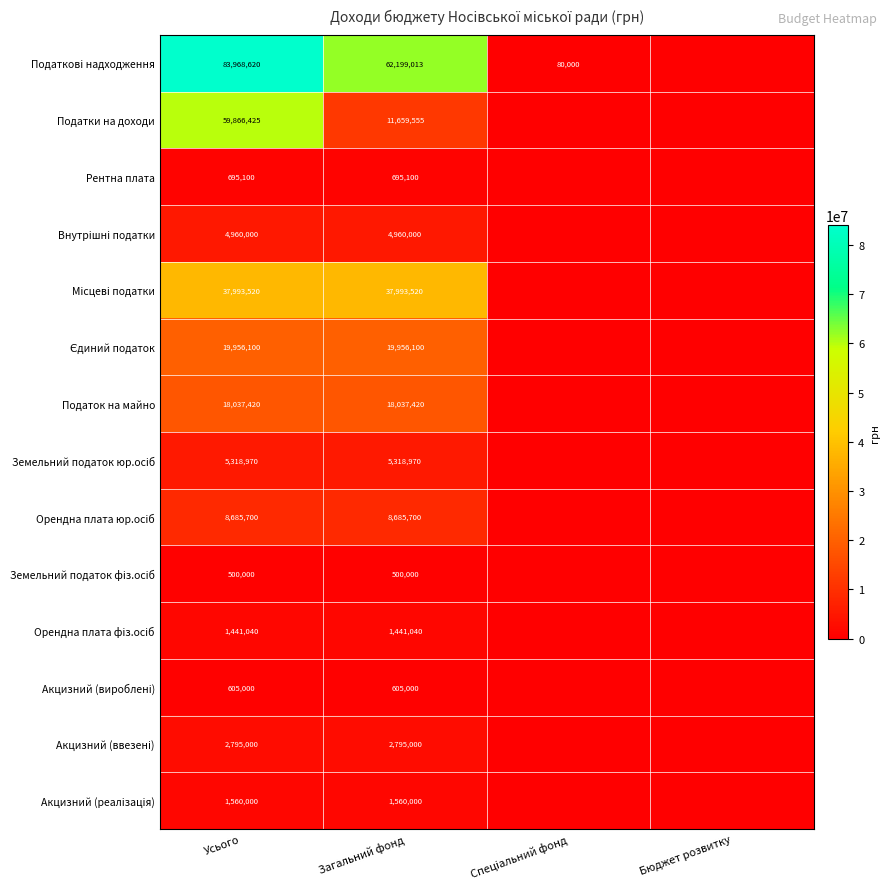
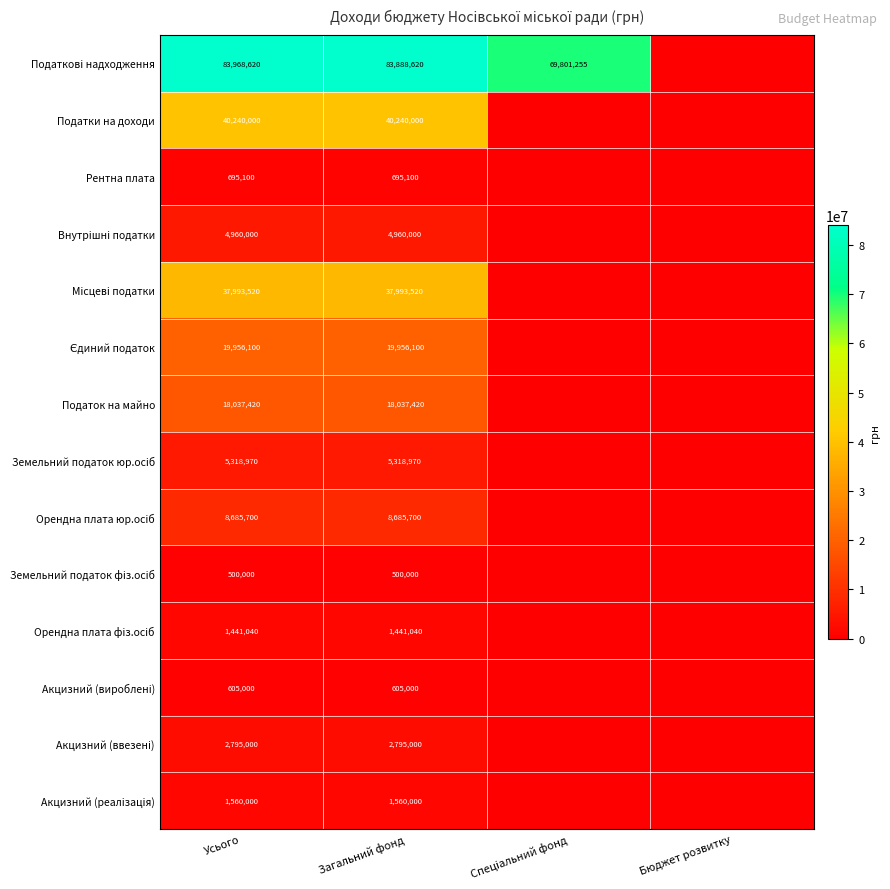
  {
    "Податкові надходження": {
      "Усього": "83,968,620",
-     "Загальний фонд": "62,199,013",
-     "Спеціальний фонд": "80,000"
+     "Загальний фонд": "83,888,620",
+     "Спеціальний фонд": "69,801,255"
    },
    "Податки на доходи": {
-     "Усього": "59,866,425",
-     "Загальний фонд": "11,659,555"
+     "Усього": "40,240,000",
+     "Загальний фонд": "40,240,000"
    },
    "Рентна плата": {
      "Усього": "695,100",
      "Загальний фонд": "695,100"
    },
    "Внутрішні податки": {
      "Усього": "4,960,000",
      "Загальний фонд": "4,960,000"
    },
    "Місцеві податки": {
      "Усього": "37,993,520",
      "Загальний фонд": "37,993,520"
    },
    "Єдиний податок": {
      "Усього": "19,956,100",
      "Загальний фонд": "19,956,100"
    },
    "Податок на майно": {
      "Усього": "18,037,420",
      "Загальний фонд": "18,037,420"
    },
    "Земельний податок юр.осіб": {
      "Усього": "5,318,970",
      "Загальний фонд": "5,318,970"
    },
    "Орендна плата юр.осіб": {
      "Усього": "8,685,700",
      "Загальний фонд": "8,685,700"
    },
    "Земельний податок фіз.осіб": {
      "Усього": "500,000",
      "Загальний фонд": "500,000"
    },
    "Орендна плата фіз.осіб": {
      "Усього": "1,441,040",
      "Загальний фонд": "1,441,040"
    },
    "Акцизний (вироблені)": {
      "Усього": "605,000",
      "Загальний фонд": "605,000"
    },
    "Акцизний (ввезені)": {
      "Усього": "2,795,000",
      "Загальний фонд": "2,795,000"
    },
    "Акцизний (реалізація)": {
      "Усього": "1,560,000",
      "Загальний фонд": "1,560,000"
    }
  }
